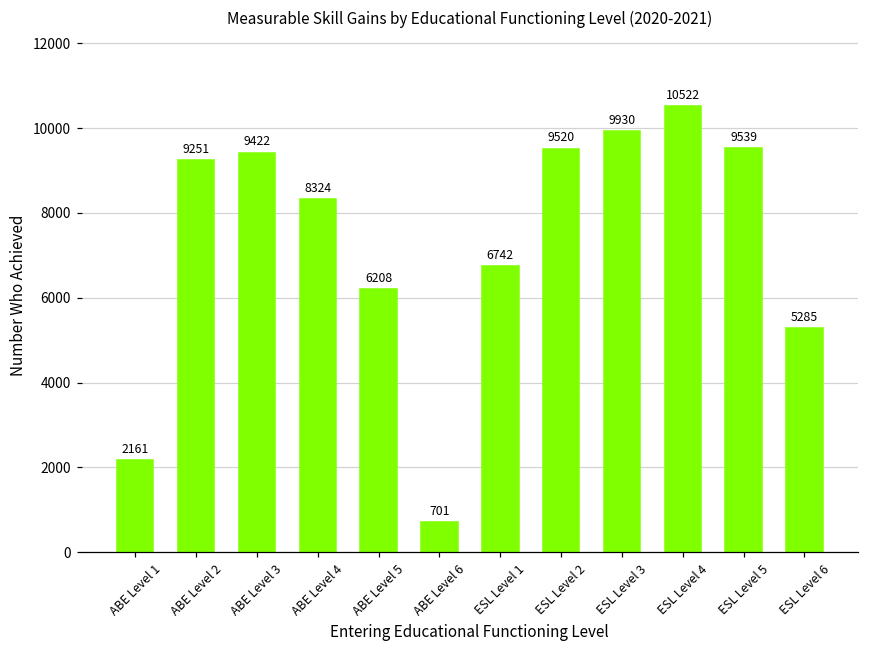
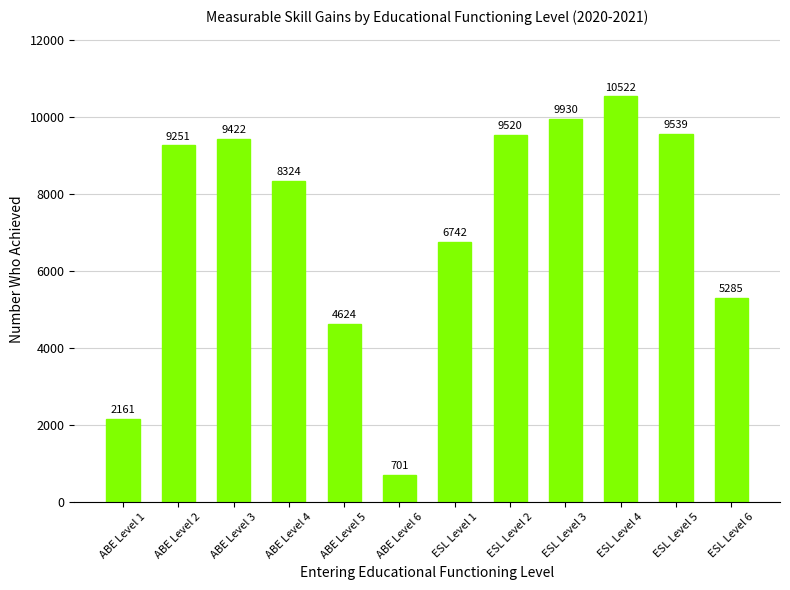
  {
    "ABE Level 1": 2161,
    "ABE Level 2": 9251,
    "ABE Level 3": 9422,
    "ABE Level 4": 8324,
-   "ABE Level 5": 6208,
+   "ABE Level 5": 4624,
    "ABE Level 6": 701,
    "ESL Level 1": 6742,
    "ESL Level 2": 9520,
    "ESL Level 3": 9930,
    "ESL Level 4": 10522,
    "ESL Level 5": 9539,
    "ESL Level 6": 5285
  }
